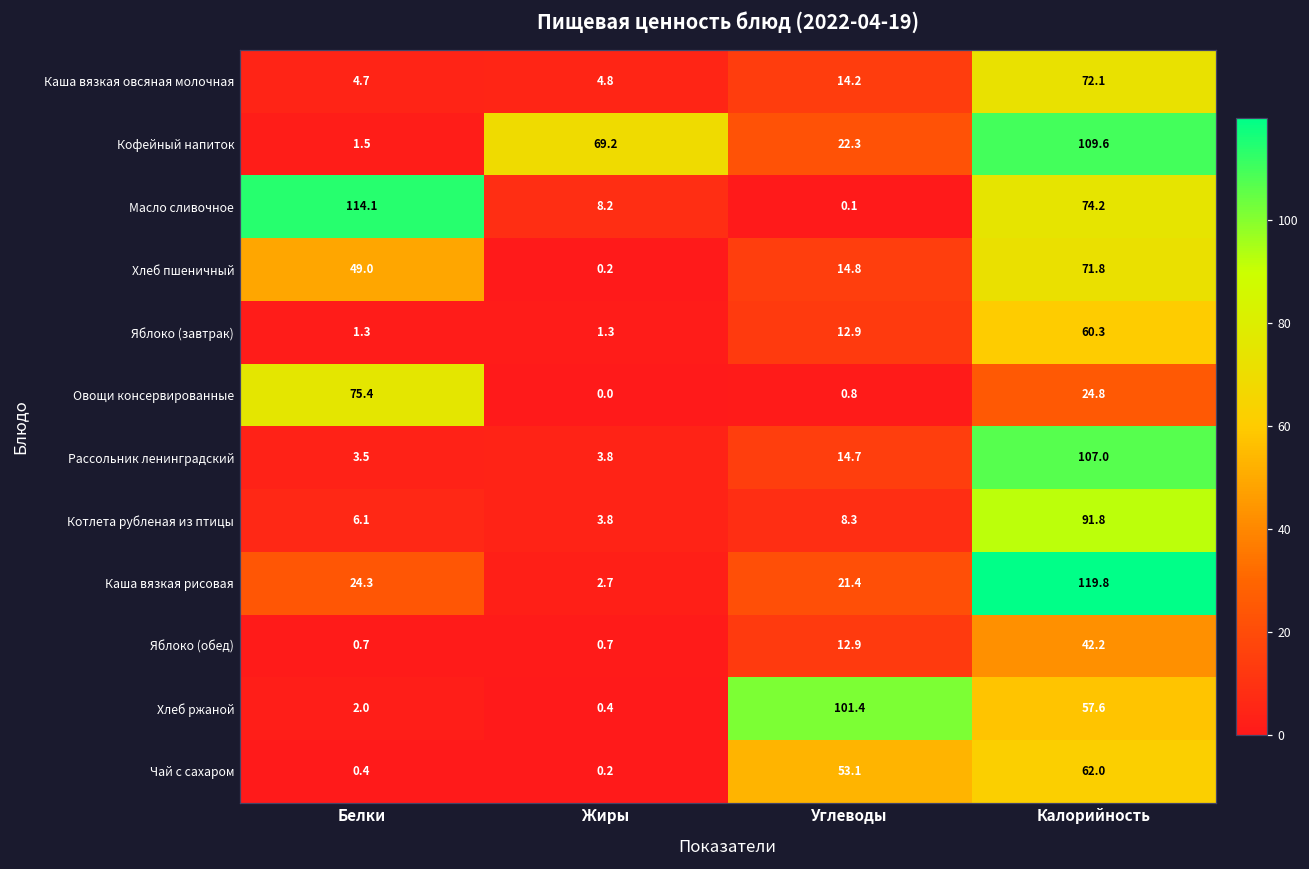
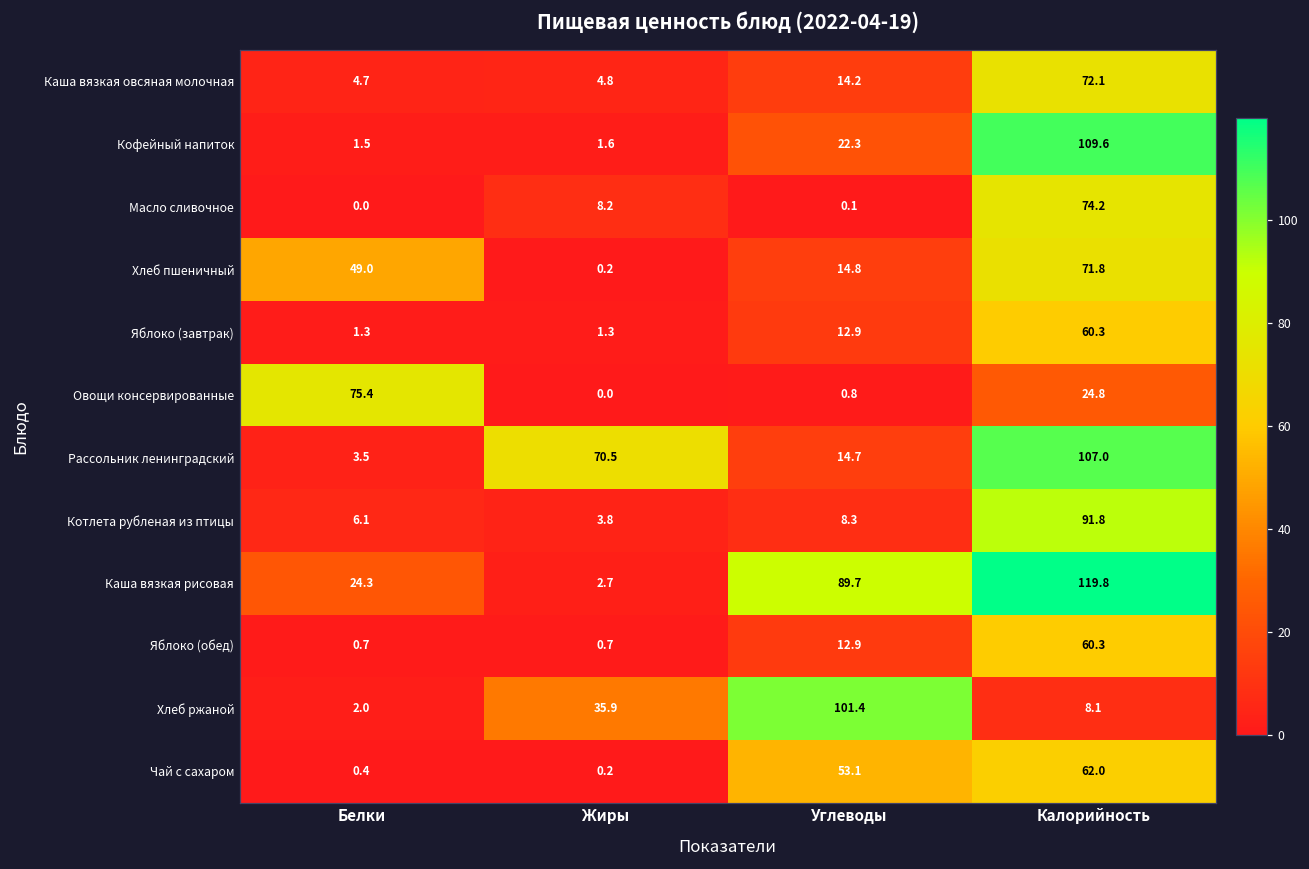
  {
    "Каша вязкая овсяная молочная": {
      "Белки": 4.7,
      "Жиры": 4.8,
      "Углеводы": 14.2,
      "Калорийность": 72.1
    },
    "Кофейный напиток": {
      "Белки": 1.5,
-     "Жиры": 69.2,
+     "Жиры": 1.6,
      "Углеводы": 22.3,
      "Калорийность": 109.6
    },
    "Масло сливочное": {
-     "Белки": 114.1,
+     "Белки": 0.0,
      "Жиры": 8.2,
      "Углеводы": 0.1,
      "Калорийность": 74.2
    },
    "Хлеб пшеничный": {
      "Белки": 49.0,
      "Жиры": 0.2,
      "Углеводы": 14.8,
      "Калорийность": 71.8
    },
    "Яблоко (завтрак)": {
      "Белки": 1.3,
      "Жиры": 1.3,
      "Углеводы": 12.9,
      "Калорийность": 60.3
    },
    "Овощи консервированные": {
      "Белки": 75.4,
      "Жиры": 0.0,
      "Углеводы": 0.8,
      "Калорийность": 24.8
    },
    "Рассольник ленинградский": {
      "Белки": 3.5,
-     "Жиры": 3.8,
+     "Жиры": 70.5,
      "Углеводы": 14.7,
      "Калорийность": 107.0
    },
    "Котлета рубленая из птицы": {
      "Белки": 6.1,
      "Жиры": 3.8,
      "Углеводы": 8.3,
      "Калорийность": 91.8
    },
    "Каша вязкая рисовая": {
      "Белки": 24.3,
      "Жиры": 2.7,
-     "Углеводы": 21.4,
+     "Углеводы": 89.7,
      "Калорийность": 119.8
    },
    "Яблоко (обед)": {
      "Белки": 0.7,
      "Жиры": 0.7,
      "Углеводы": 12.9,
-     "Калорийность": 42.2
+     "Калорийность": 60.3
    },
    "Хлеб ржаной": {
      "Белки": 2.0,
-     "Жиры": 0.4,
+     "Жиры": 35.9,
      "Углеводы": 101.4,
-     "Калорийность": 57.6
+     "Калорийность": 8.1
    },
    "Чай с сахаром": {
      "Белки": 0.4,
      "Жиры": 0.2,
      "Углеводы": 53.1,
      "Калорийность": 62.0
    }
  }
